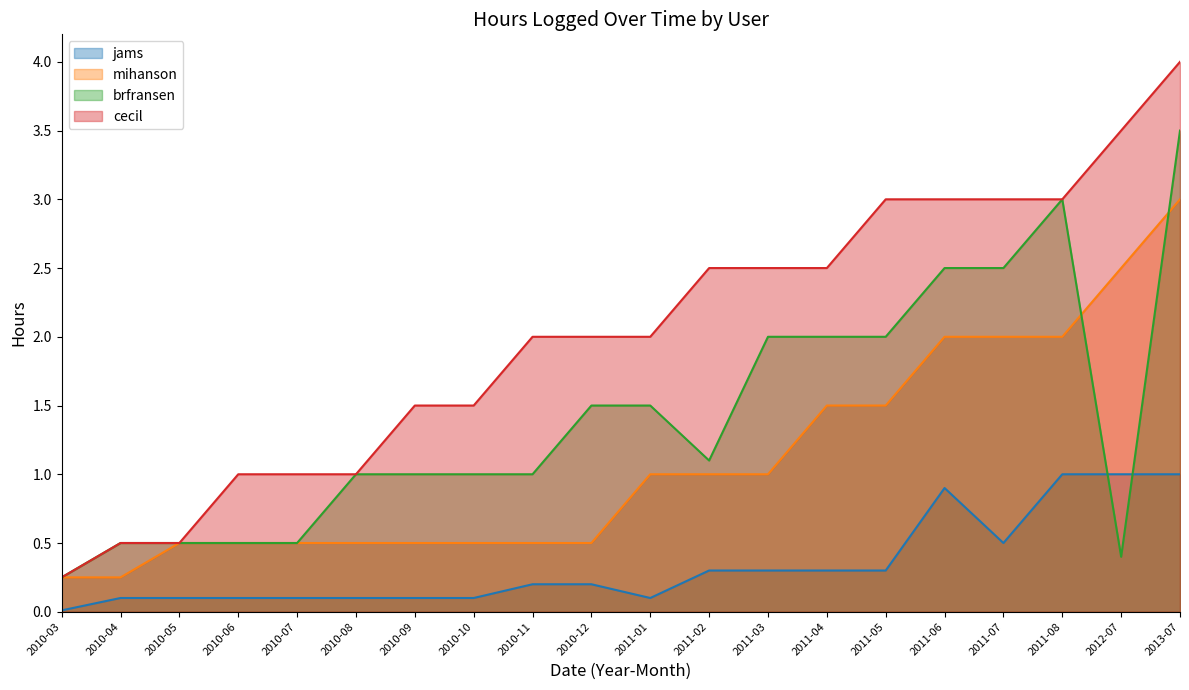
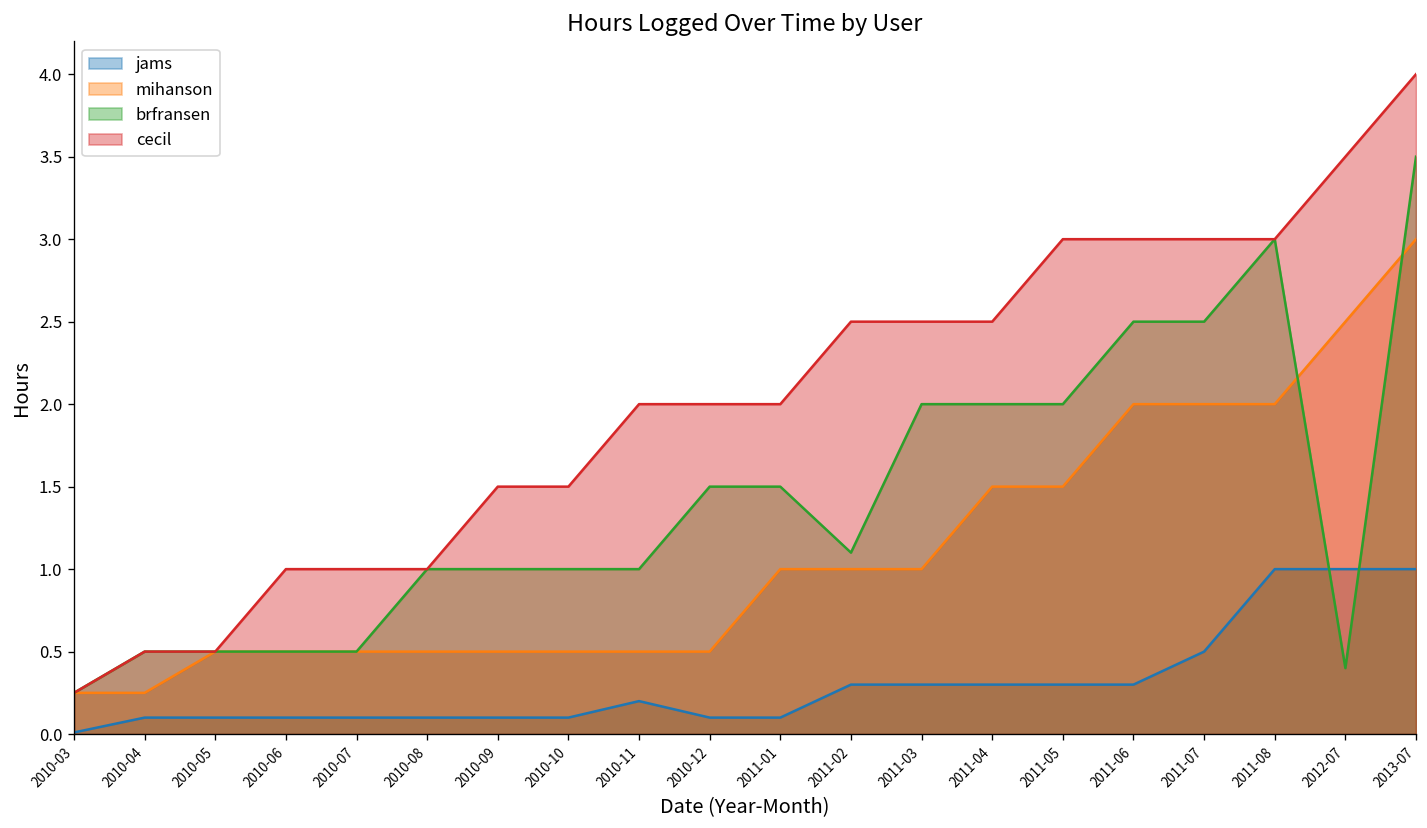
  {
    "jams": {
      "2010-03": 0.0,
      "2010-04": 0.1,
      "2010-05": 0.1,
      "2010-06": 0.1,
      "2010-07": 0.1,
      "2010-08": 0.1,
      "2010-09": 0.1,
      "2010-10": 0.1,
      "2010-11": 0.2,
-     "2010-12": 0.2,
+     "2010-12": 0.1,
      "2011-01": 0.1,
      "2011-02": 0.3,
      "2011-03": 0.3,
      "2011-04": 0.3,
      "2011-05": 0.3,
-     "2011-06": 0.9,
+     "2011-06": 0.3,
      "2011-07": 0.5,
      "2011-08": 1.0,
      "2012-07": 1.0,
      "2013-07": 1.0
    },
    "brfransen": {
      "2010-09": 1.0,
      "2010-10": 1.0,
      "2010-11": 1.0,
      "2010-12": 1.5,
      "2011-01": 1.5,
      "2011-02": 1.1,
      "2011-03": 2.0,
      "2011-04": 2.0,
      "2011-05": 2.0,
      "2011-06": 2.5,
      "2011-07": 2.5,
      "2012-07": 0.4,
      "2013-07": 3.5
    }
  }
